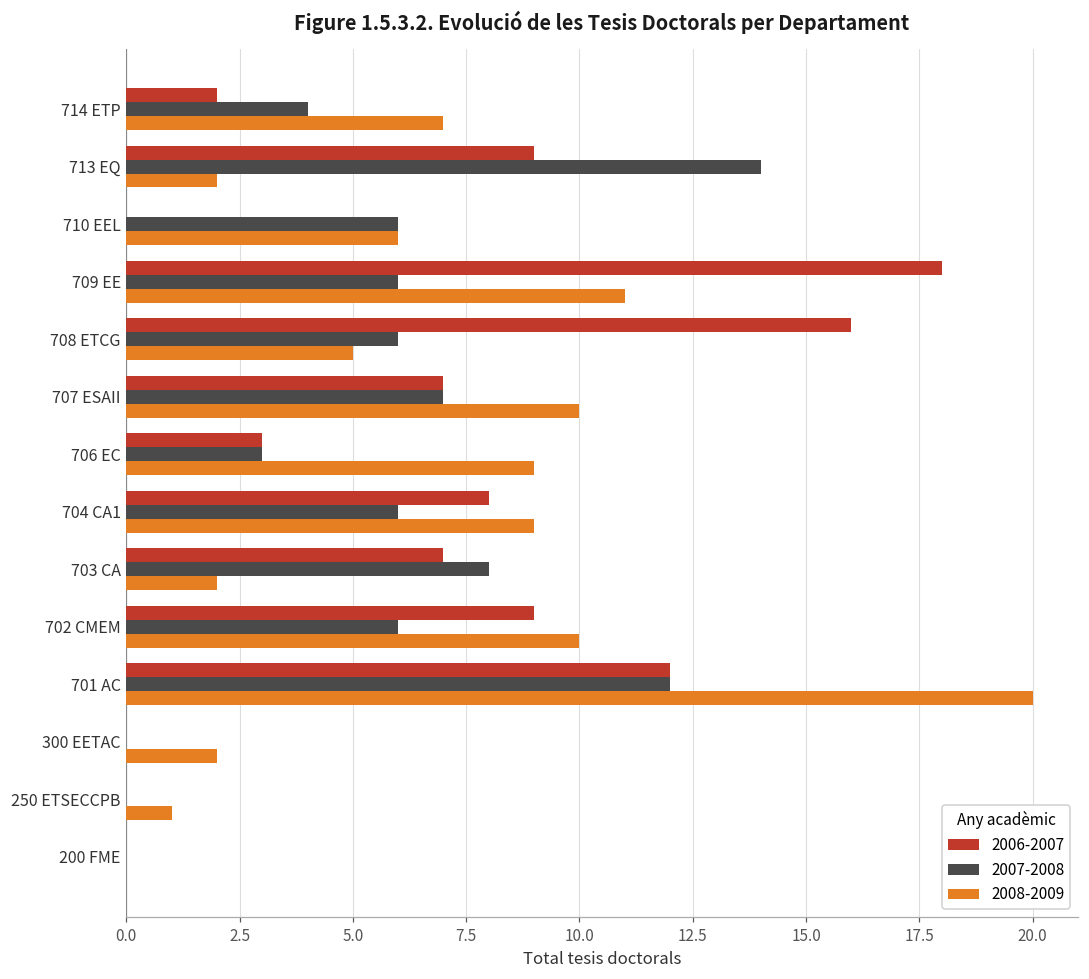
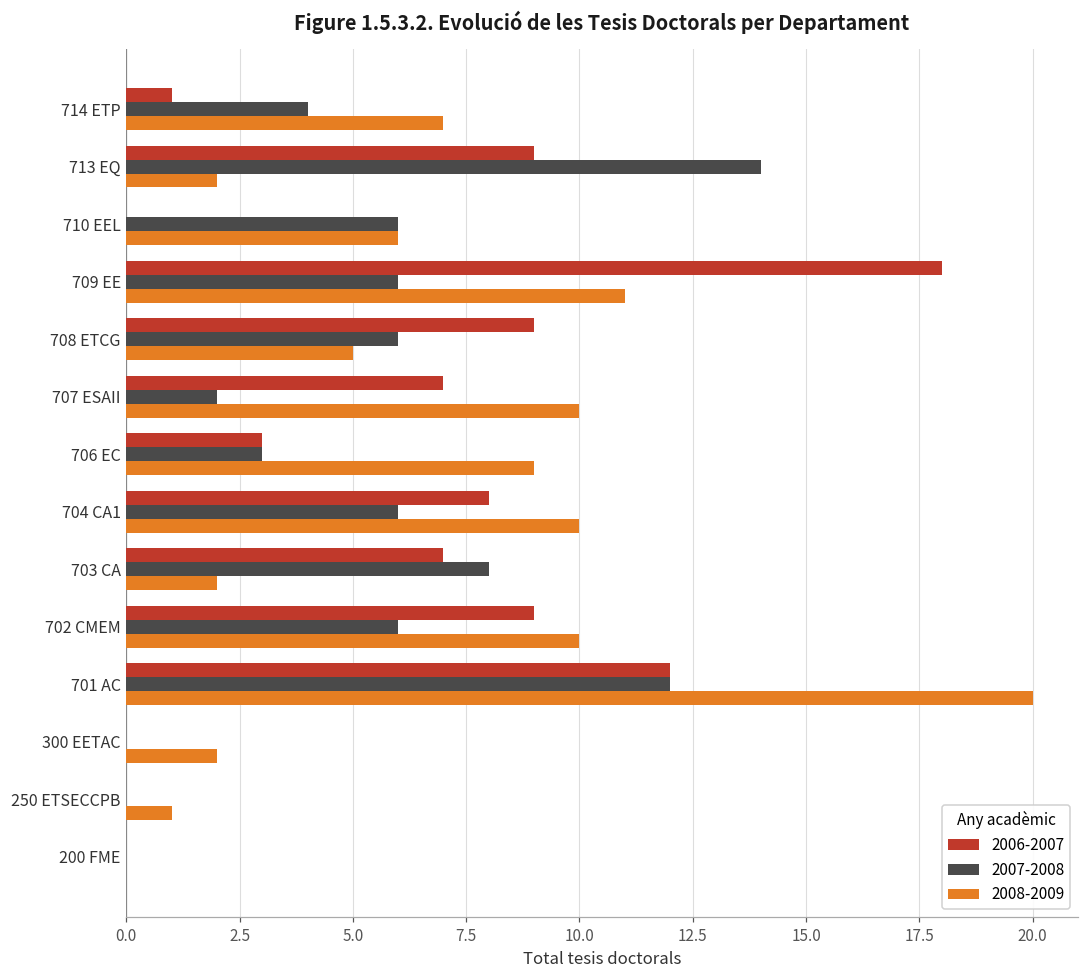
  {
    "2006-2007": {
-     "714 ETP": 2,
+     "714 ETP": 1,
      "713 EQ": 9,
      "710 EEL": 0,
      "709 EE": 18,
-     "708 ETCG": 16,
+     "708 ETCG": 9,
      "707 ESAII": 7,
      "706 EC": 3,
      "704 CA1": 8,
      "703 CA": 7,
      "702 CMEM": 9,
      "701 AC": 12,
      "300 EETAC": 0,
      "250 ETSECCPB": 0,
      "200 FME": 0
    },
    "2007-2008": {
      "714 ETP": 4,
      "713 EQ": 14,
      "710 EEL": 6,
      "709 EE": 6,
      "708 ETCG": 6,
-     "707 ESAII": 7,
+     "707 ESAII": 2,
      "706 EC": 3,
      "704 CA1": 6,
      "703 CA": 8,
      "702 CMEM": 6,
      "701 AC": 12,
      "300 EETAC": 0,
      "250 ETSECCPB": 0,
      "200 FME": 0
    },
    "2008-2009": {
      "714 ETP": 7,
      "713 EQ": 2,
      "710 EEL": 6,
      "709 EE": 11,
      "708 ETCG": 5,
      "707 ESAII": 10,
      "706 EC": 9,
-     "704 CA1": 9,
+     "704 CA1": 10,
      "703 CA": 2,
      "702 CMEM": 10,
      "701 AC": 20,
      "300 EETAC": 2,
      "250 ETSECCPB": 1,
      "200 FME": 0
    }
  }
